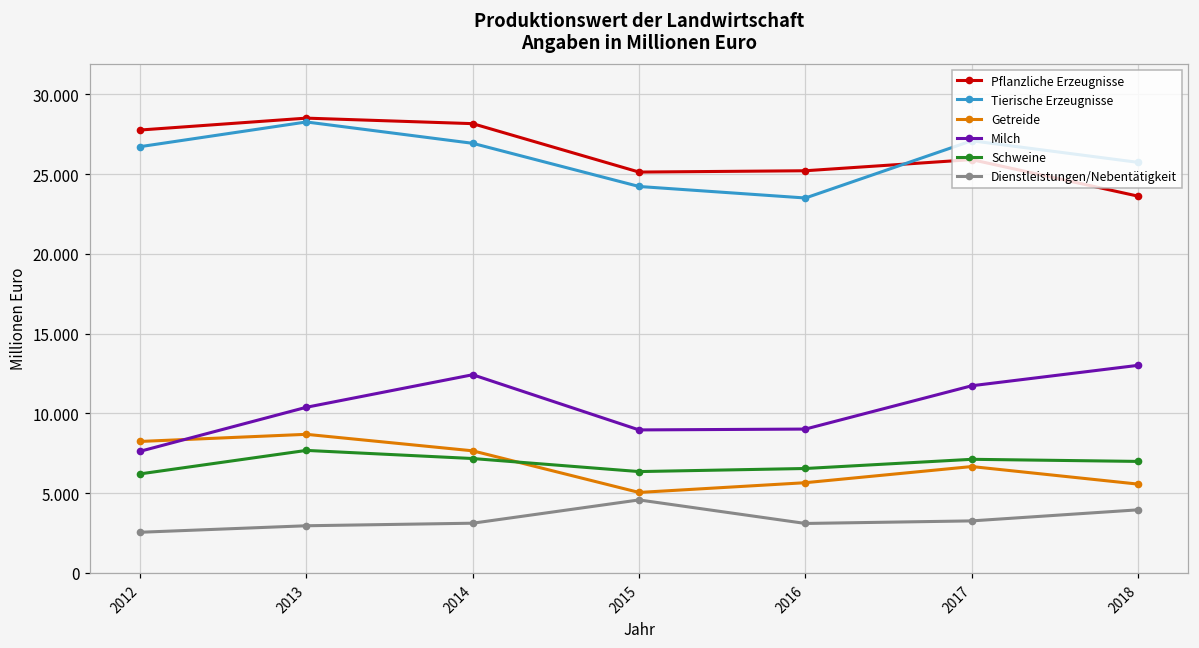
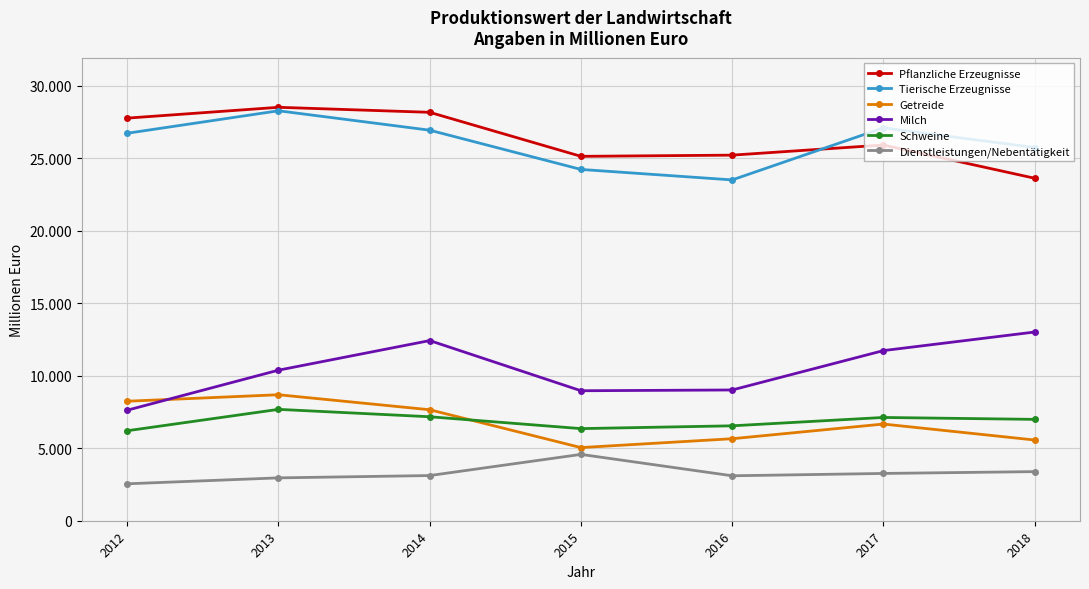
  {
    "Pflanzliche Erzeugnisse": {
      "2012": 27.8,
      "2013": 28.5,
      "2014": 28.2,
      "2015": 25.1,
      "2016": 25.2,
      "2018": 23.6
    },
    "Tierische Erzeugnisse": {
      "2012": 26.7,
      "2013": 28.3,
      "2014": 26.9,
      "2015": 24.2,
      "2016": 23.5
    },
    "Getreide": {
      "2012": 8.2,
      "2013": 8.7,
      "2014": 7.7,
      "2015": 5.0,
      "2016": 5.7,
      "2017": 6.7,
      "2018": 5.6
    },
    "Milch": {
      "2012": 7.6,
      "2013": 10.4,
      "2014": 12.4,
      "2015": 9.0,
      "2016": 9.0,
      "2017": 11.7,
      "2018": 13.0
    },
    "Schweine": {
      "2012": 6.2,
      "2013": 7.7,
      "2014": 7.2,
      "2015": 6.4,
      "2016": 6.5,
      "2017": 7.1,
      "2018": 7.0
    },
    "Dienstleistungen/Nebentätigkeit": {
      "2012": 2.5,
      "2013": 3.0,
      "2014": 3.1,
      "2015": 4.6,
      "2016": 3.1,
      "2017": 3.3,
-     "2018": 4.0
+     "2018": 3.4
    }
  }
